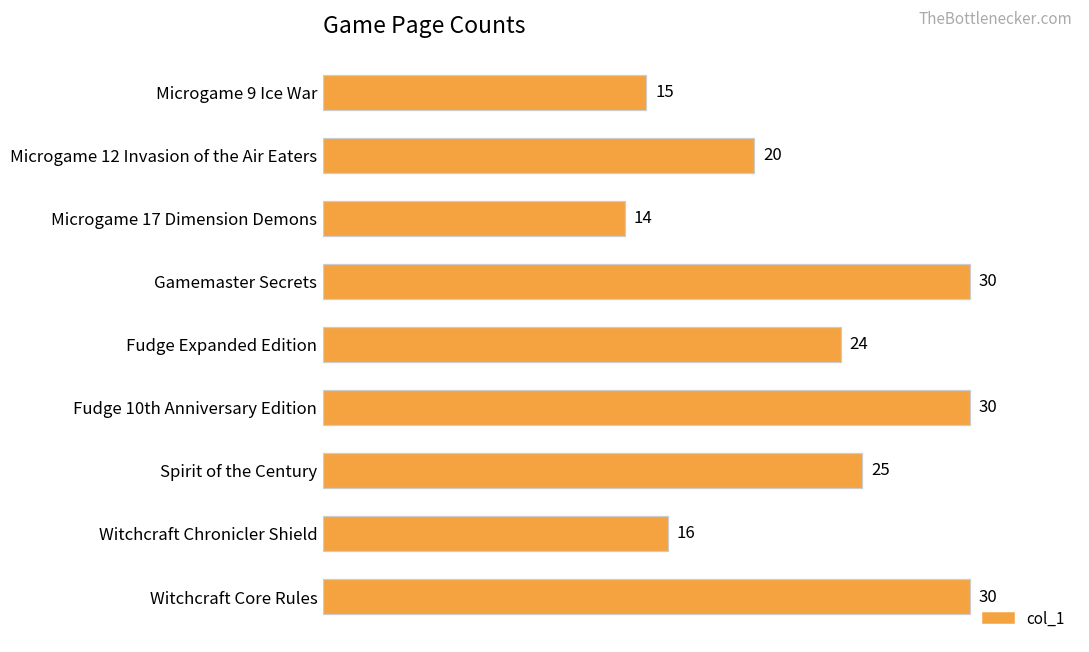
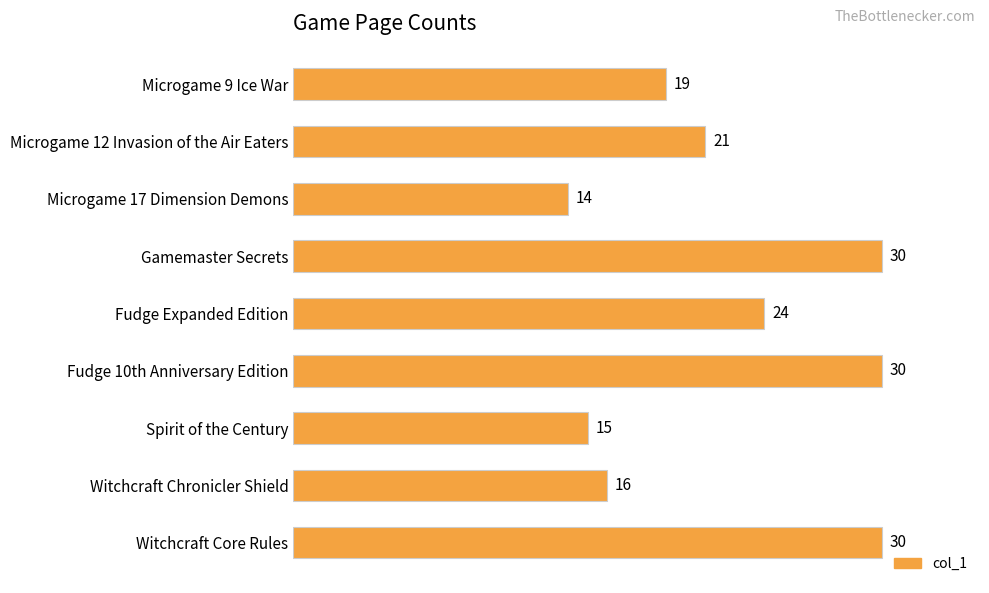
  {
-   "Microgame 9 Ice War": 15,
-   "Microgame 12 Invasion of the Air Eaters": 20,
+   "Microgame 9 Ice War": 19,
+   "Microgame 12 Invasion of the Air Eaters": 21,
    "Microgame 17 Dimension Demons": 14,
    "Gamemaster Secrets": 30,
    "Fudge Expanded Edition": 24,
    "Fudge 10th Anniversary Edition": 30,
-   "Spirit of the Century": 25,
+   "Spirit of the Century": 15,
    "Witchcraft Chronicler Shield": 16,
    "Witchcraft Core Rules": 30
  }
